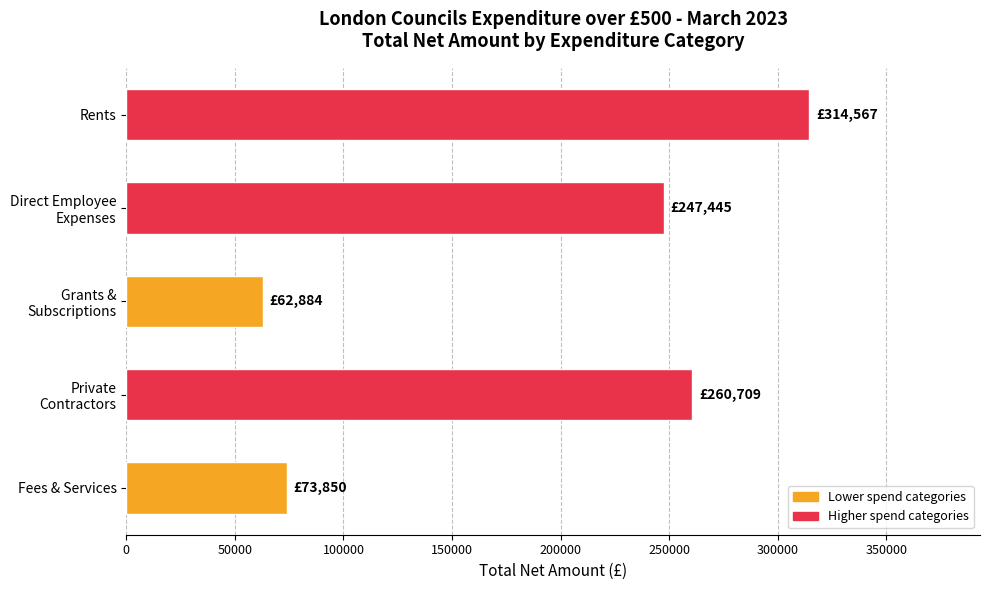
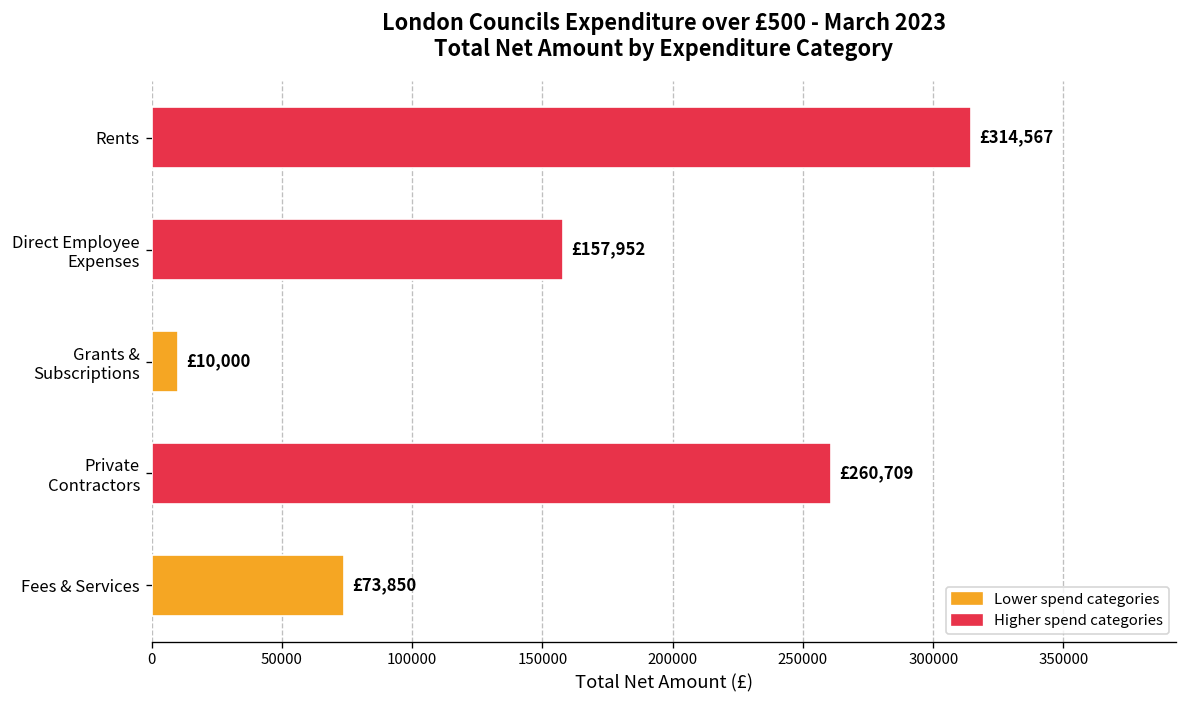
  {
    "Rents": "£314,567",
-   "Direct Employee Expenses": "£247,445",
-   "Grants & Subscriptions": "£62,884",
+   "Direct Employee Expenses": "£157,952",
+   "Grants & Subscriptions": "£10,000",
    "Private Contractors": "£260,709",
    "Fees & Services": "£73,850"
  }
